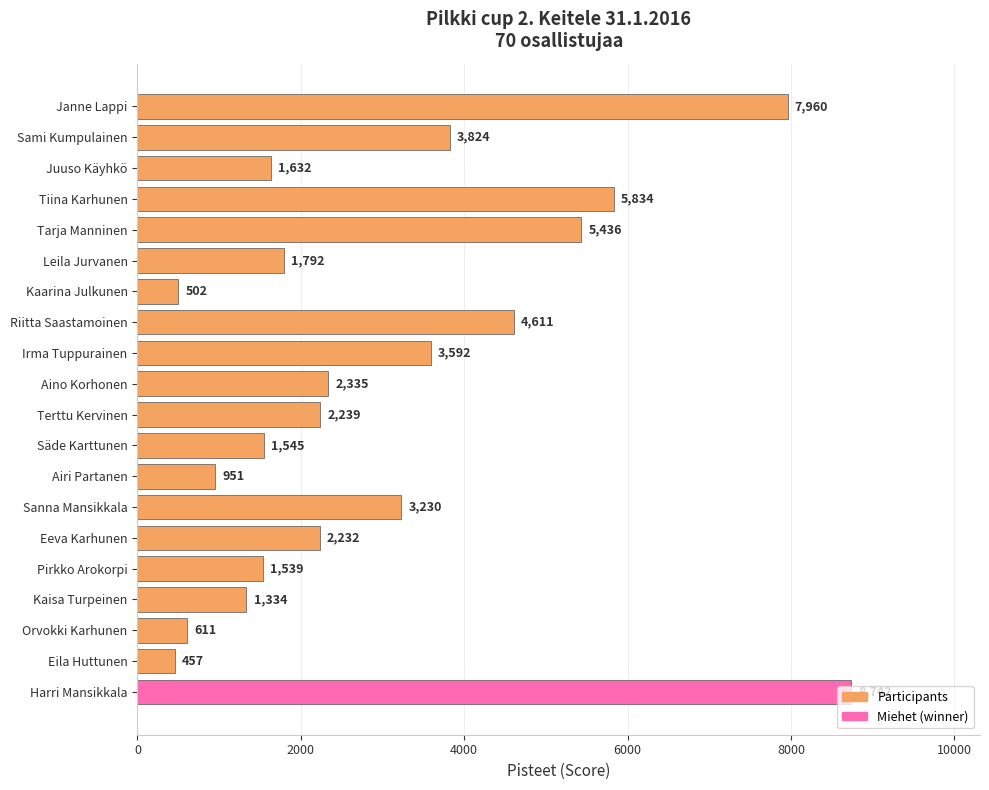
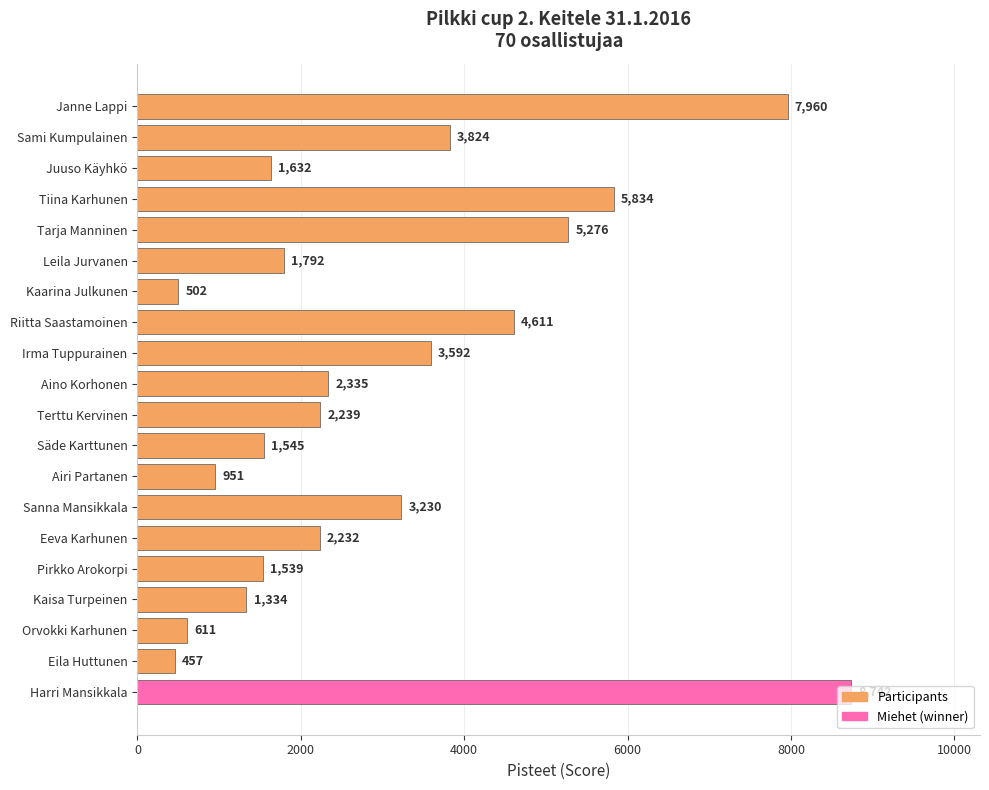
  {
    "Janne Lappi": "7,960",
    "Sami Kumpulainen": "3,824",
    "Juuso Käyhkö": "1,632",
    "Tiina Karhunen": "5,834",
-   "Tarja Manninen": "5,436",
+   "Tarja Manninen": "5,276",
    "Leila Jurvanen": "1,792",
    "Kaarina Julkunen": "502",
    "Riitta Saastamoinen": "4,611",
    "Irma Tuppurainen": "3,592",
    "Aino Korhonen": "2,335",
    "Terttu Kervinen": "2,239",
    "Säde Karttunen": "1,545",
    "Airi Partanen": "951",
    "Sanna Mansikkala": "3,230",
    "Eeva Karhunen": "2,232",
    "Pirkko Arokorpi": "1,539",
    "Kaisa Turpeinen": "1,334",
    "Orvokki Karhunen": "611",
    "Eila Huttunen": "457"
  }
